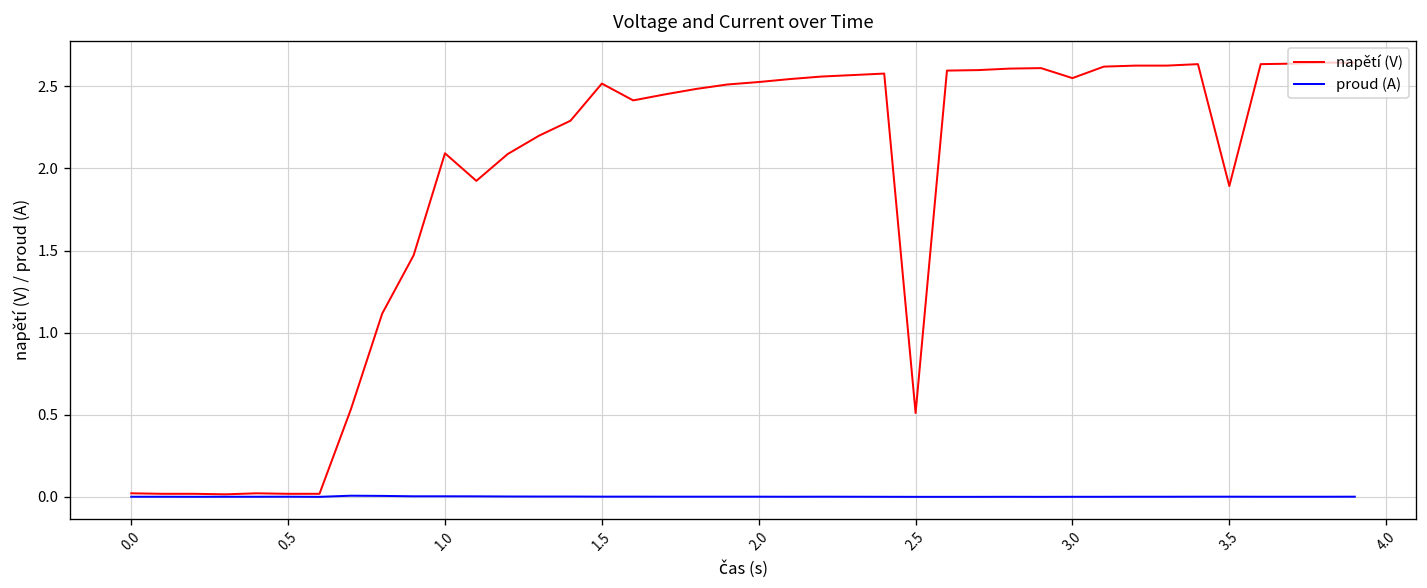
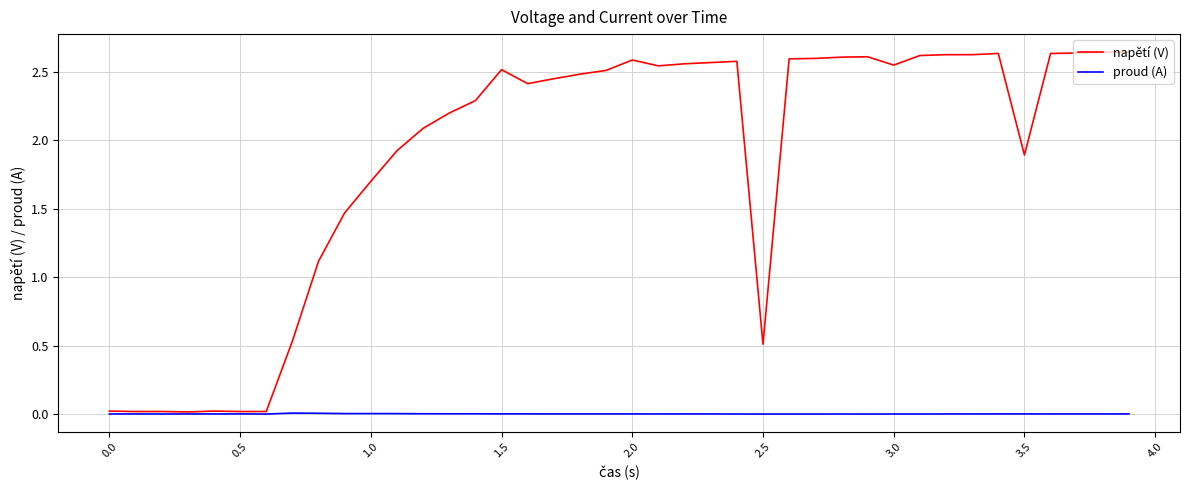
  {
    "napětí (V)": {
      "0.0": 0.02,
-     "1.0": 2.09,
+     "1.0": 1.70,
      "1.5": 2.52,
-     "2.0": 2.53,
+     "2.0": 2.59,
      "2.5": 0.51,
      "3.0": 2.55,
      "3.5": 1.89
    },
    "proud (A)": {
      "0.0": 0.00,
      "1.0": 0.00,
      "1.5": 0.00,
      "2.0": 0.00,
      "2.5": 0.00,
      "3.0": 0.00,
      "3.5": 0.00
    }
  }
